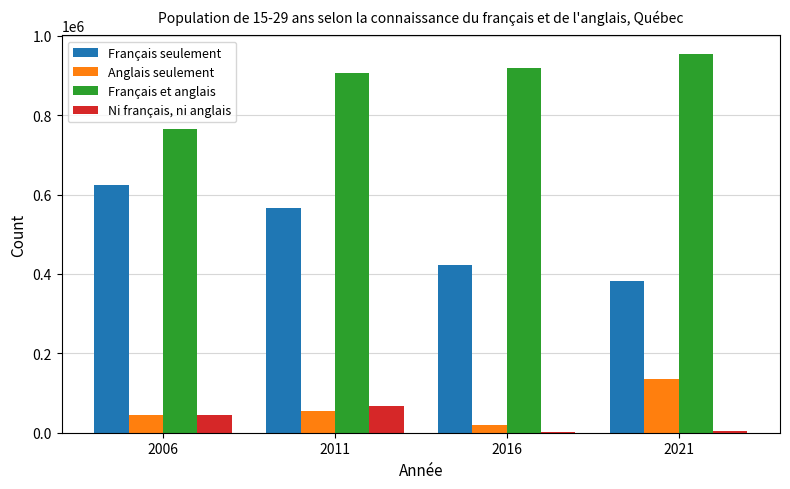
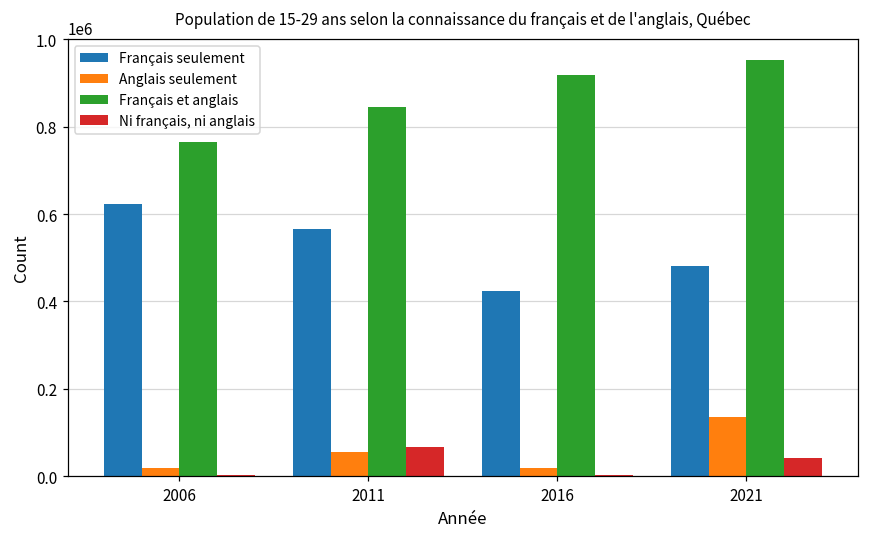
  {
    "Français seulement": {
      "2006": 620000,
      "2011": 570000,
      "2016": 420000,
-     "2021": 380000
+     "2021": 480000
    },
    "Anglais seulement": {
-     "2006": 40000,
+     "2006": 20000,
      "2011": 50000,
      "2016": 20000,
      "2021": 140000
    },
    "Français et anglais": {
      "2006": 760000,
-     "2011": 910000,
+     "2011": 840000,
      "2016": 920000,
      "2021": 950000
    },
    "Ni français, ni anglais": {
-     "2006": 40000,
+     "2006": 0,
      "2011": 70000,
-     "2021": 0
+     "2021": 40000
    }
  }
